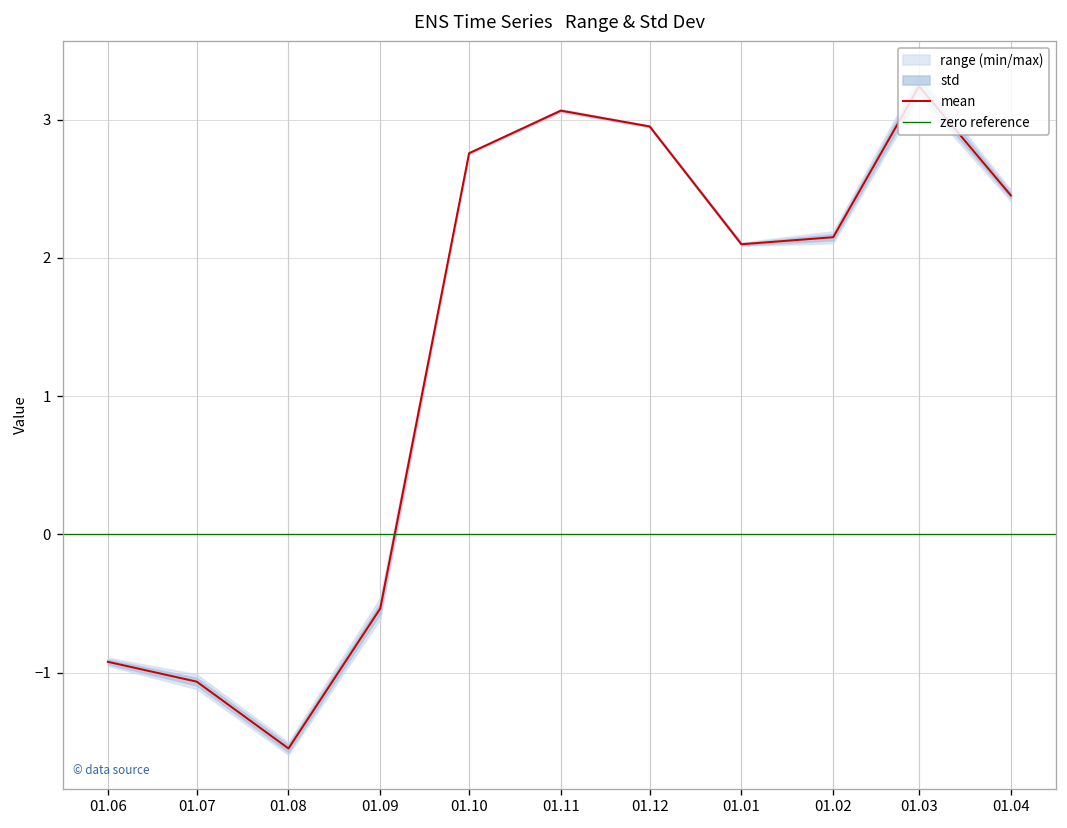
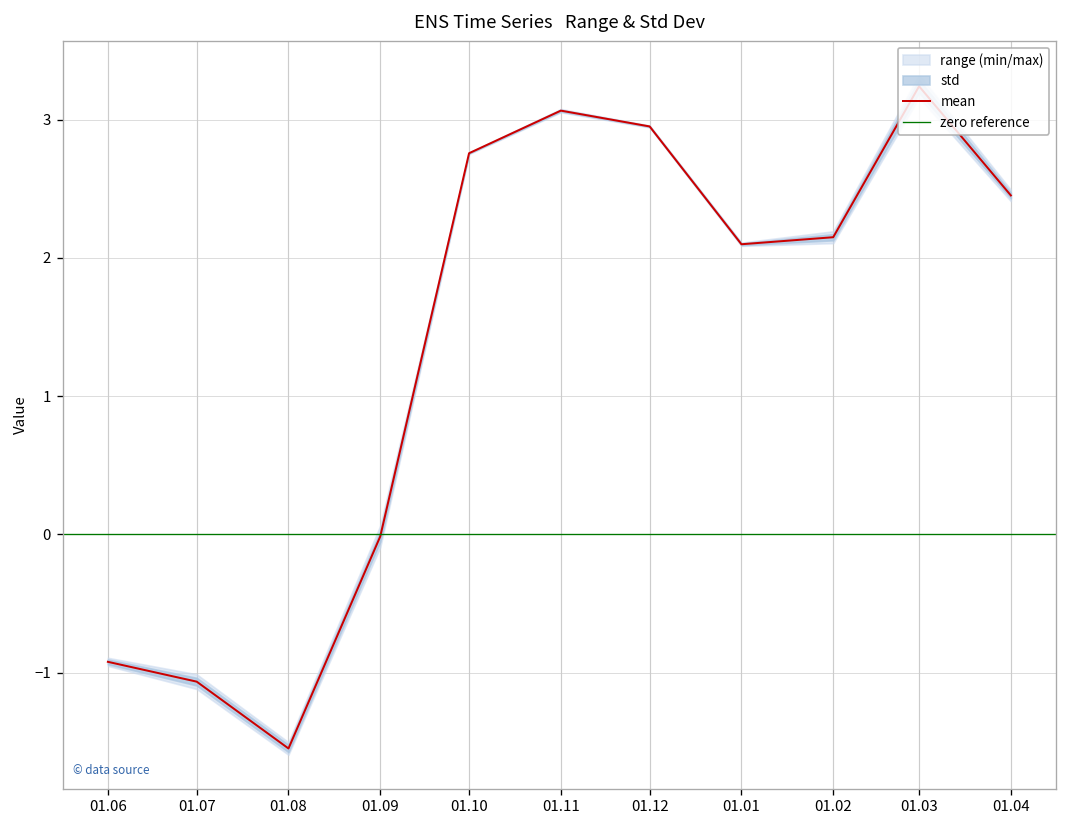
  {
    "mean": {
      "01.07": -1.07,
      "01.08": -1.55,
-     "01.09": -0.54,
+     "01.09": -0.01,
      "01.02": 2.15
    }
  }
